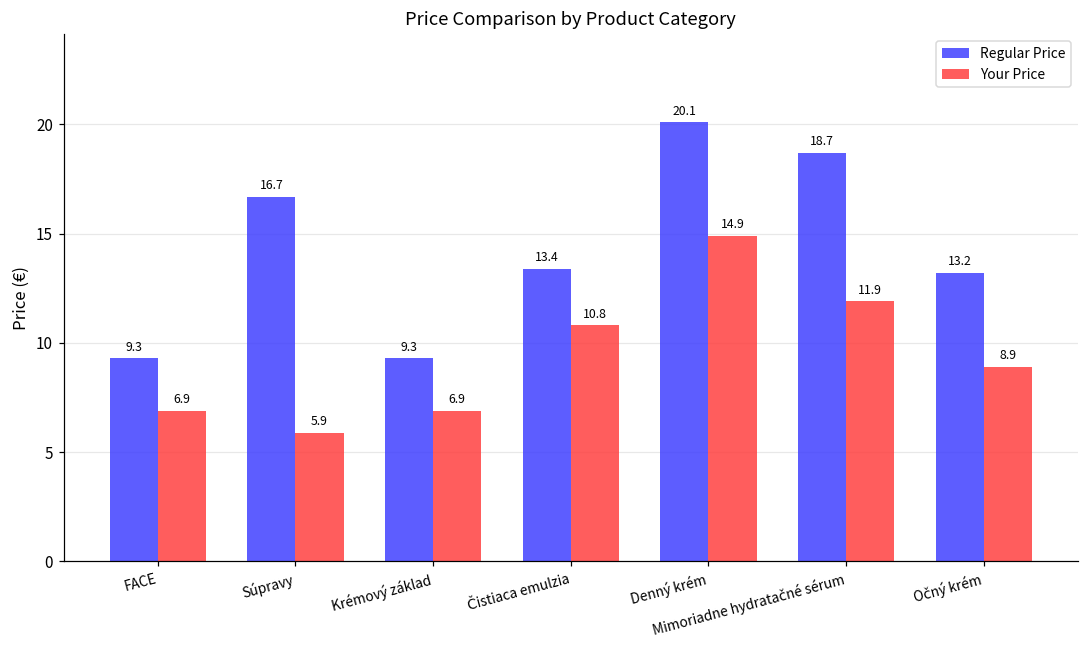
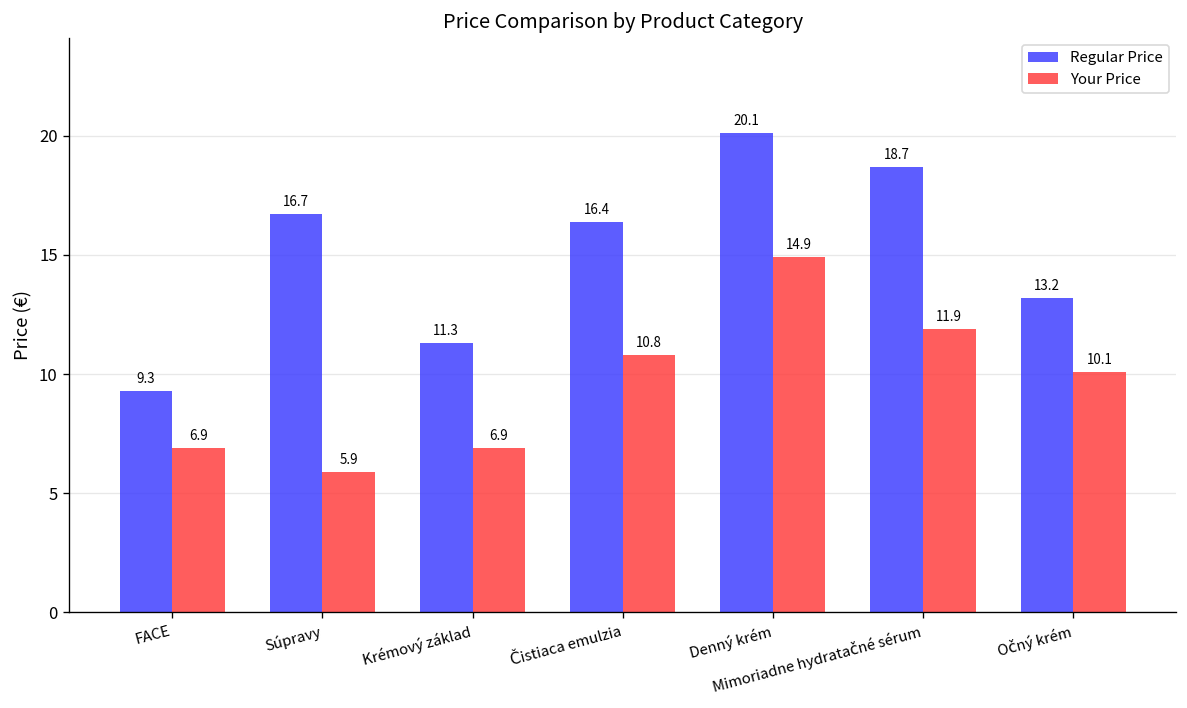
  {
    "Regular Price": {
      "FACE": 9.3,
      "Súpravy": 16.7,
-     "Krémový základ": 9.3,
-     "Čistiaca emulzia": 13.4,
+     "Krémový základ": 11.3,
+     "Čistiaca emulzia": 16.4,
      "Denný krém": 20.1,
      "Mimoriadne hydratačné sérum": 18.7,
      "Očný krém": 13.2
    },
    "Your Price": {
      "FACE": 6.9,
      "Súpravy": 5.9,
      "Krémový základ": 6.9,
      "Čistiaca emulzia": 10.8,
      "Denný krém": 14.9,
      "Mimoriadne hydratačné sérum": 11.9,
-     "Očný krém": 8.9
+     "Očný krém": 10.1
    }
  }
